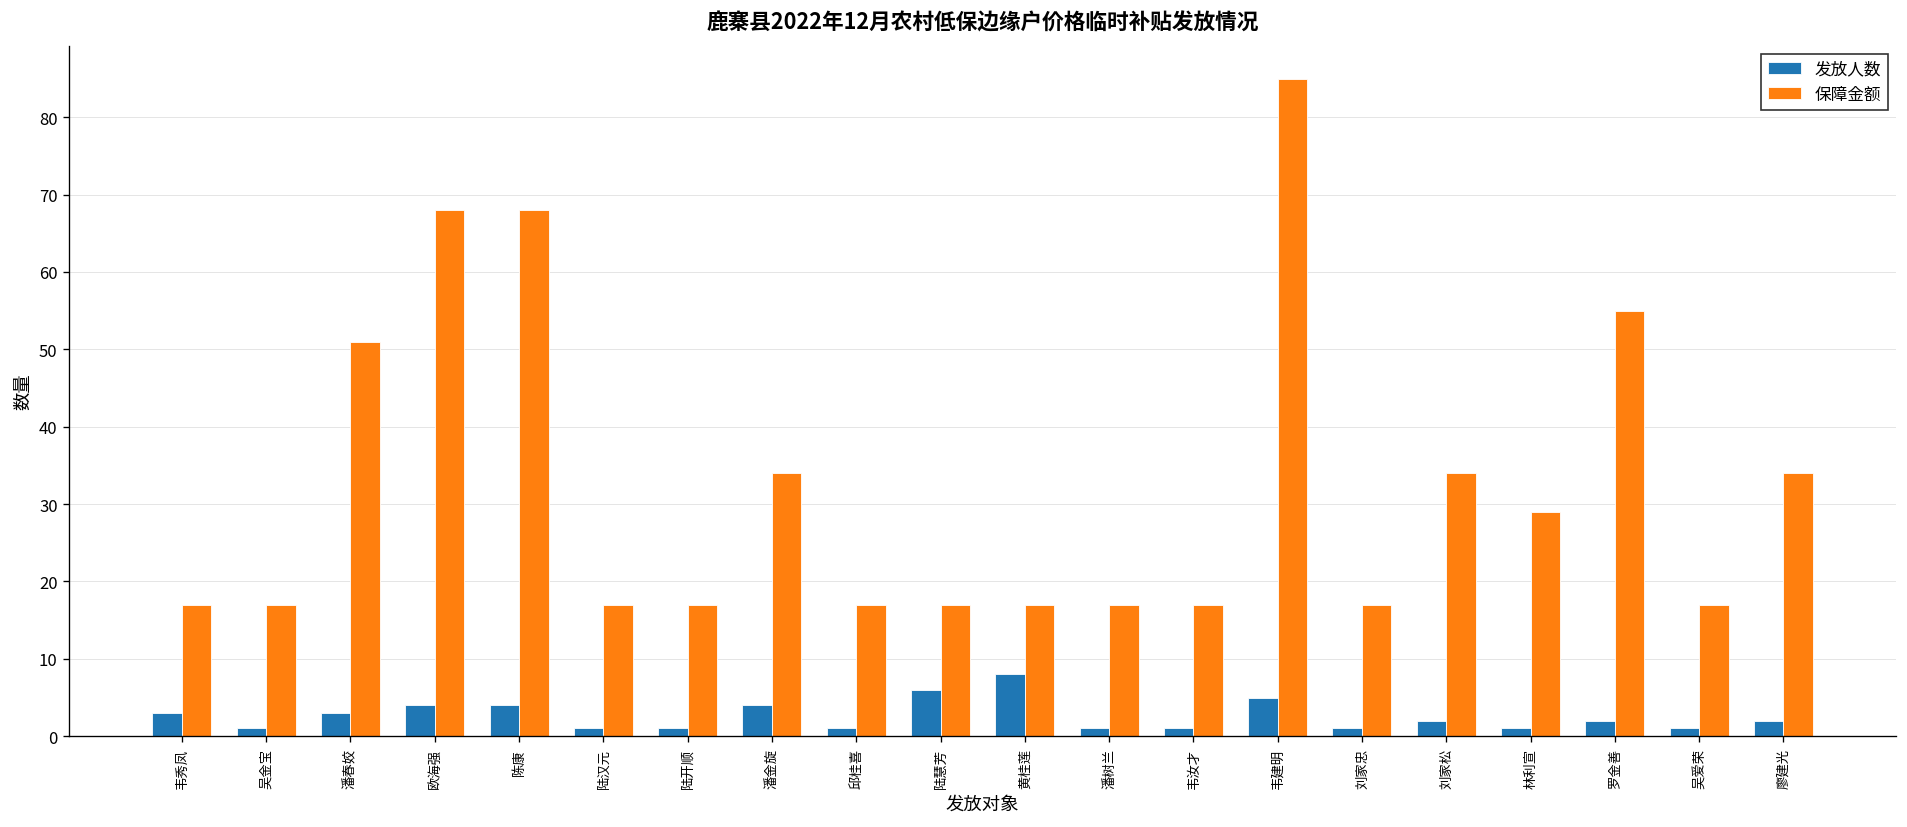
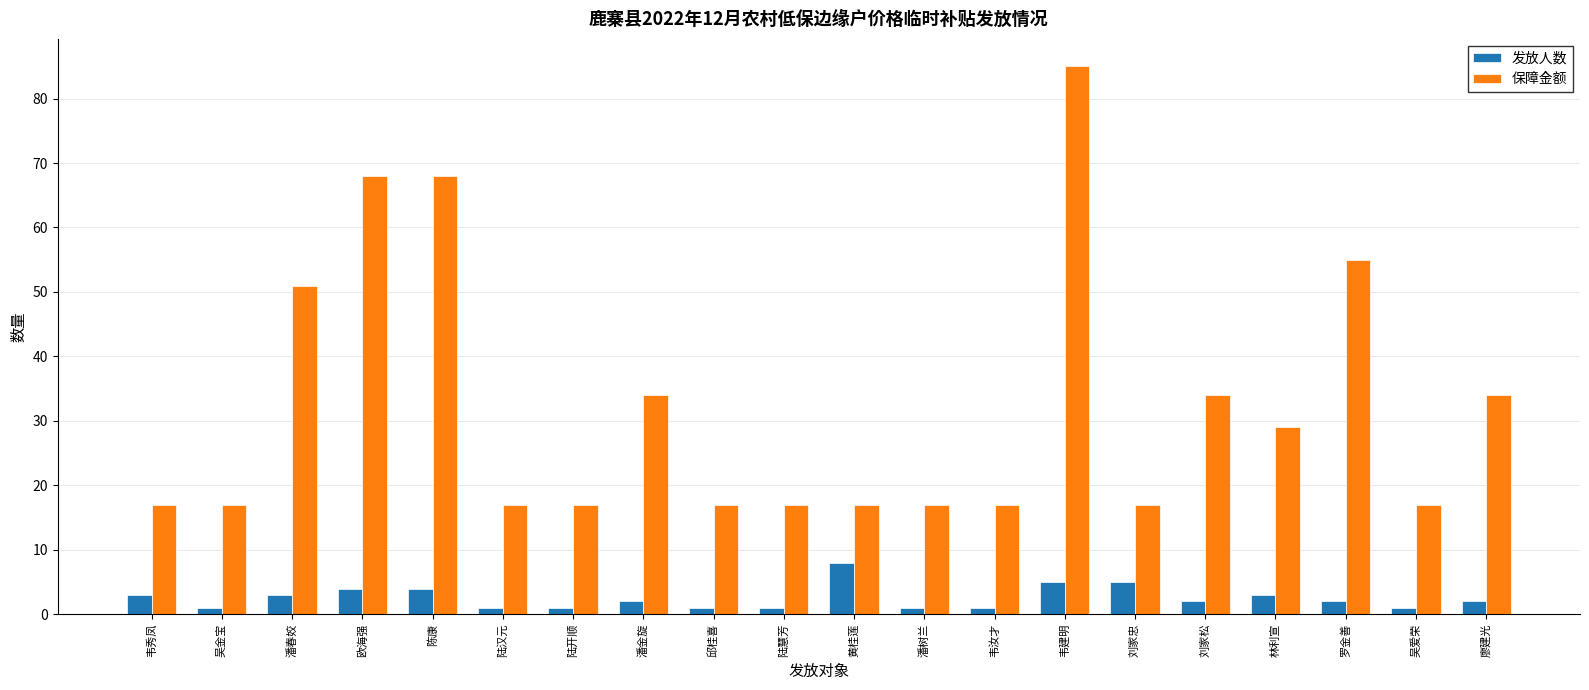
  {
    "发放人数": {
      "韦秀凤": 3,
      "吴金宝": 1,
      "潘春姣": 3,
      "欧海强": 4,
      "陈康": 4,
      "陆汉元": 1,
      "陆开顺": 1,
-     "潘金旋": 4,
+     "潘金旋": 2,
      "邱桂喜": 1,
-     "陆慧芳": 6,
+     "陆慧芳": 1,
      "黄桂莲": 8,
      "潘树兰": 1,
      "韦汝才": 1,
      "韦建明": 5,
-     "刘家忠": 1,
+     "刘家忠": 5,
      "刘家松": 2,
-     "林利宣": 1,
+     "林利宣": 3,
      "罗金善": 2,
      "吴爱荣": 1,
      "廖建光": 2
    },
    "保障金额": {
      "韦秀凤": 17,
      "吴金宝": 17,
      "潘春姣": 51,
      "欧海强": 68,
      "陈康": 68,
      "陆汉元": 17,
      "陆开顺": 17,
      "潘金旋": 34,
      "邱桂喜": 17,
      "陆慧芳": 17,
      "黄桂莲": 17,
      "潘树兰": 17,
      "韦汝才": 17,
      "韦建明": 85,
      "刘家忠": 17,
      "刘家松": 34,
      "林利宣": 29,
      "罗金善": 55,
      "吴爱荣": 17,
      "廖建光": 34
    }
  }
